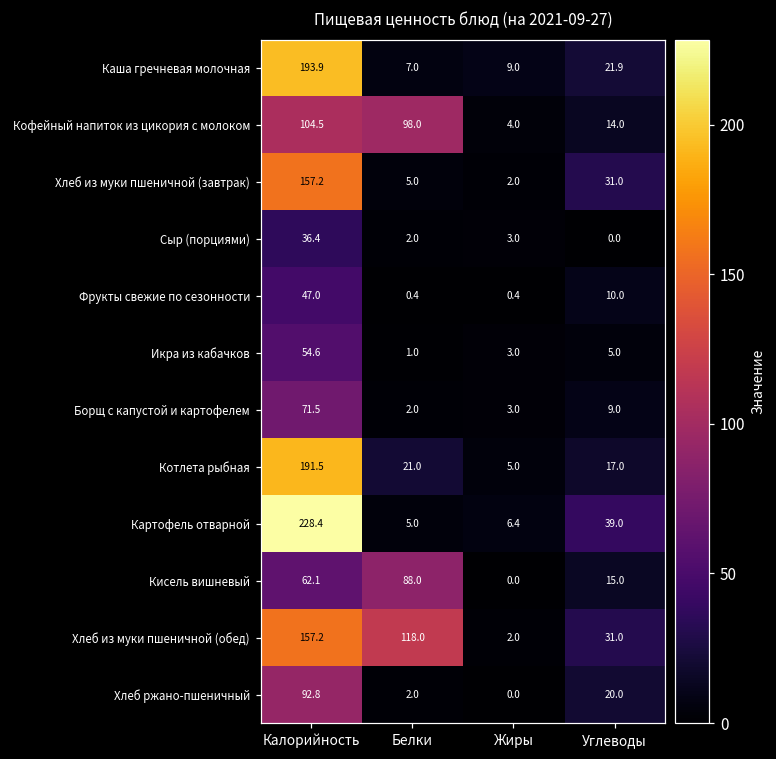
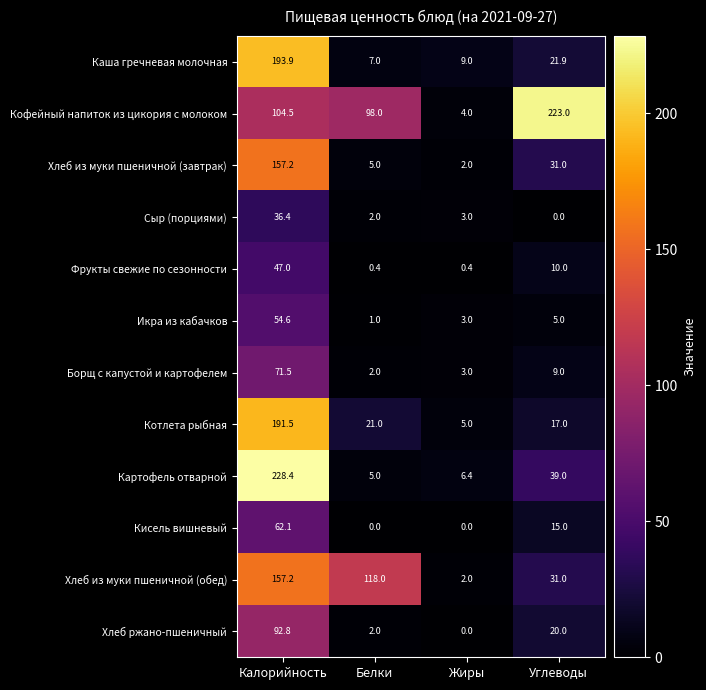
  {
    "Каша гречневая молочная": {
      "Калорийность": 193.9,
      "Белки": 7.0,
      "Жиры": 9.0,
      "Углеводы": 21.9
    },
    "Кофейный напиток из цикория с молоком": {
      "Калорийность": 104.5,
      "Белки": 98.0,
      "Жиры": 4.0,
-     "Углеводы": 14.0
+     "Углеводы": 223.0
    },
    "Хлеб из муки пшеничной (завтрак)": {
      "Калорийность": 157.2,
      "Белки": 5.0,
      "Жиры": 2.0,
      "Углеводы": 31.0
    },
    "Сыр (порциями)": {
      "Калорийность": 36.4,
      "Белки": 2.0,
      "Жиры": 3.0,
      "Углеводы": 0.0
    },
    "Фрукты свежие по сезонности": {
      "Калорийность": 47.0,
      "Белки": 0.4,
      "Жиры": 0.4,
      "Углеводы": 10.0
    },
    "Икра из кабачков": {
      "Калорийность": 54.6,
      "Белки": 1.0,
      "Жиры": 3.0,
      "Углеводы": 5.0
    },
    "Борщ с капустой и картофелем": {
      "Калорийность": 71.5,
      "Белки": 2.0,
      "Жиры": 3.0,
      "Углеводы": 9.0
    },
    "Котлета рыбная": {
      "Калорийность": 191.5,
      "Белки": 21.0,
      "Жиры": 5.0,
      "Углеводы": 17.0
    },
    "Картофель отварной": {
      "Калорийность": 228.4,
      "Белки": 5.0,
      "Жиры": 6.4,
      "Углеводы": 39.0
    },
    "Кисель вишневый": {
      "Калорийность": 62.1,
-     "Белки": 88.0,
+     "Белки": 0.0,
      "Жиры": 0.0,
      "Углеводы": 15.0
    },
    "Хлеб из муки пшеничной (обед)": {
      "Калорийность": 157.2,
      "Белки": 118.0,
      "Жиры": 2.0,
      "Углеводы": 31.0
    },
    "Хлеб ржано-пшеничный": {
      "Калорийность": 92.8,
      "Белки": 2.0,
      "Жиры": 0.0,
      "Углеводы": 20.0
    }
  }
